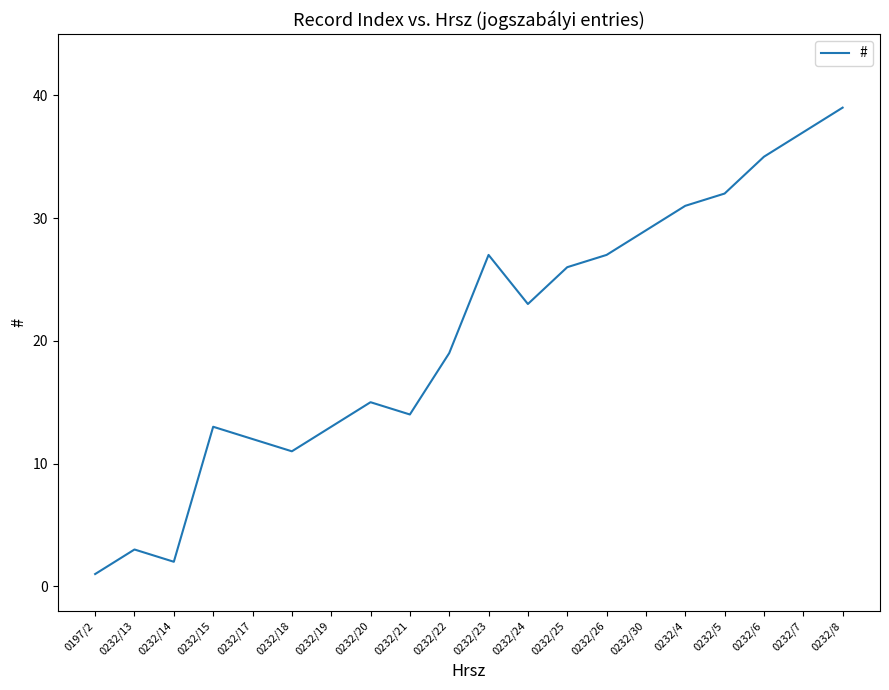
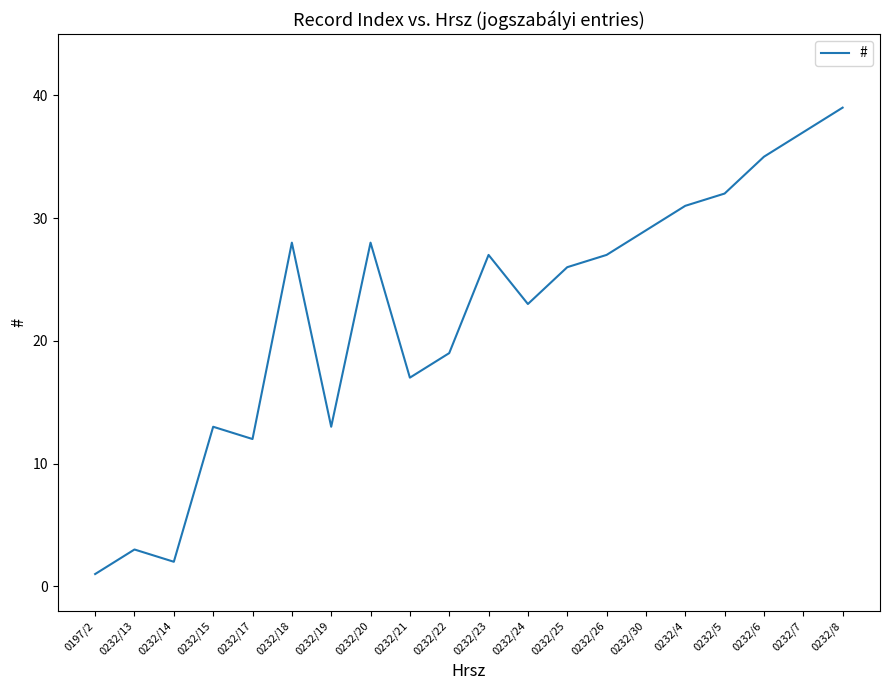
  {
    "0197/2": 1,
    "0232/13": 3,
    "0232/14": 2,
    "0232/15": 13,
    "0232/17": 12,
-   "0232/18": 11,
+   "0232/18": 28,
    "0232/19": 13,
-   "0232/20": 15,
-   "0232/21": 14,
+   "0232/20": 28,
+   "0232/21": 17,
    "0232/22": 19,
    "0232/23": 27,
    "0232/24": 23,
    "0232/25": 26,
    "0232/26": 27,
    "0232/30": 29,
    "0232/4": 31,
    "0232/5": 32,
    "0232/6": 35,
    "0232/7": 37,
    "0232/8": 39
  }
